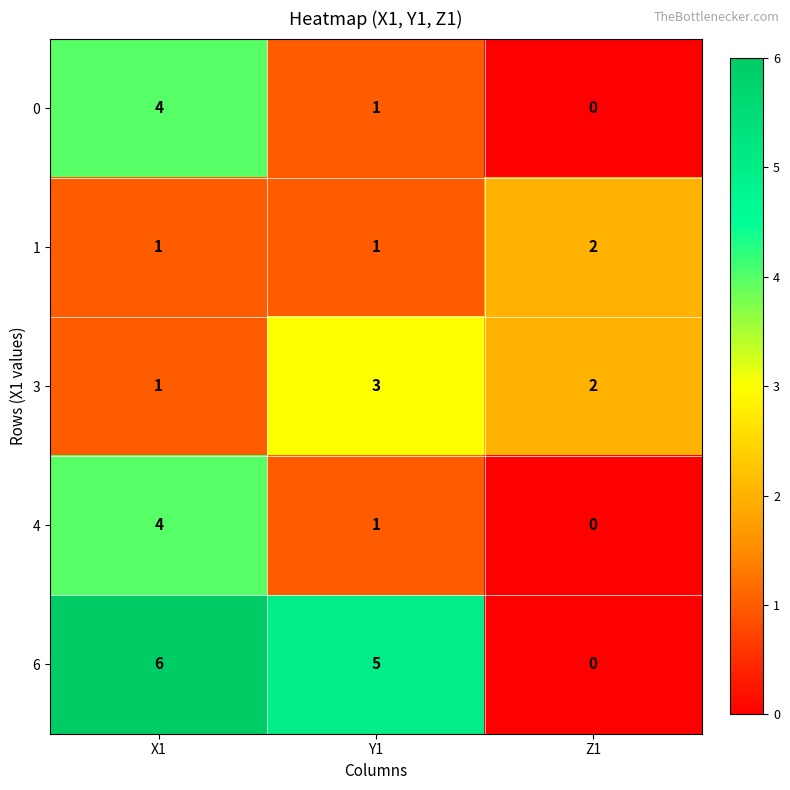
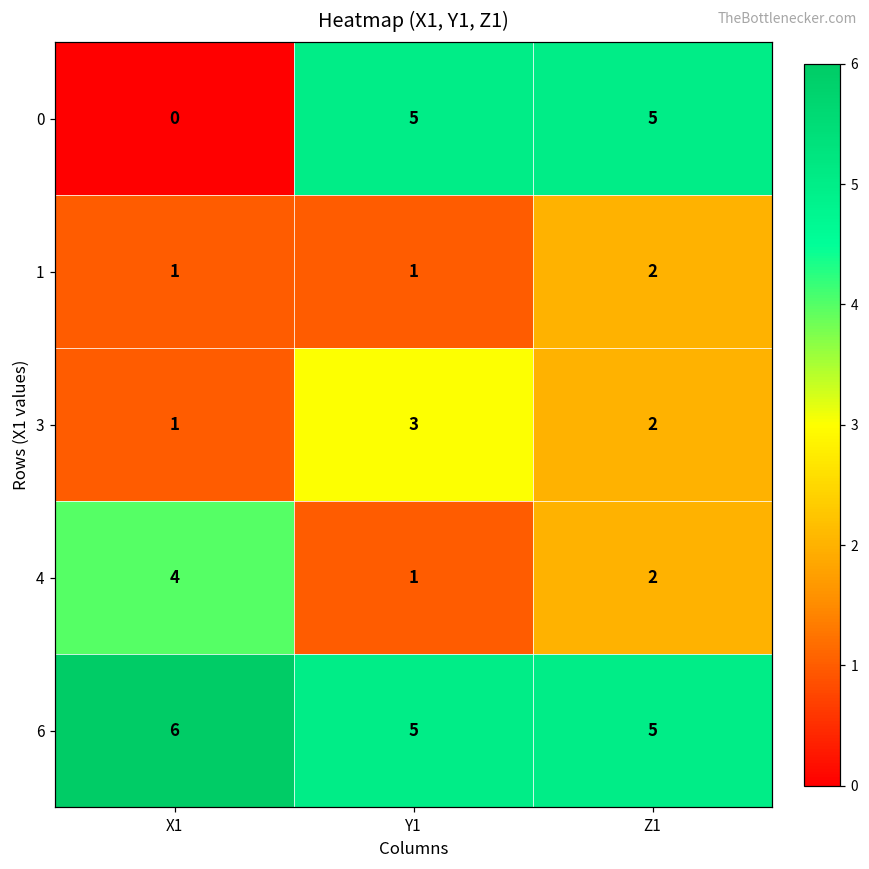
  {
    "0": {
-     "X1": 4,
-     "Y1": 1,
-     "Z1": 0
+     "X1": 0,
+     "Y1": 5,
+     "Z1": 5
    },
    "1": {
      "X1": 1,
      "Y1": 1,
      "Z1": 2
    },
    "3": {
      "X1": 1,
      "Y1": 3,
      "Z1": 2
    },
    "4": {
      "X1": 4,
      "Y1": 1,
-     "Z1": 0
+     "Z1": 2
    },
    "6": {
      "X1": 6,
      "Y1": 5,
-     "Z1": 0
+     "Z1": 5
    }
  }
